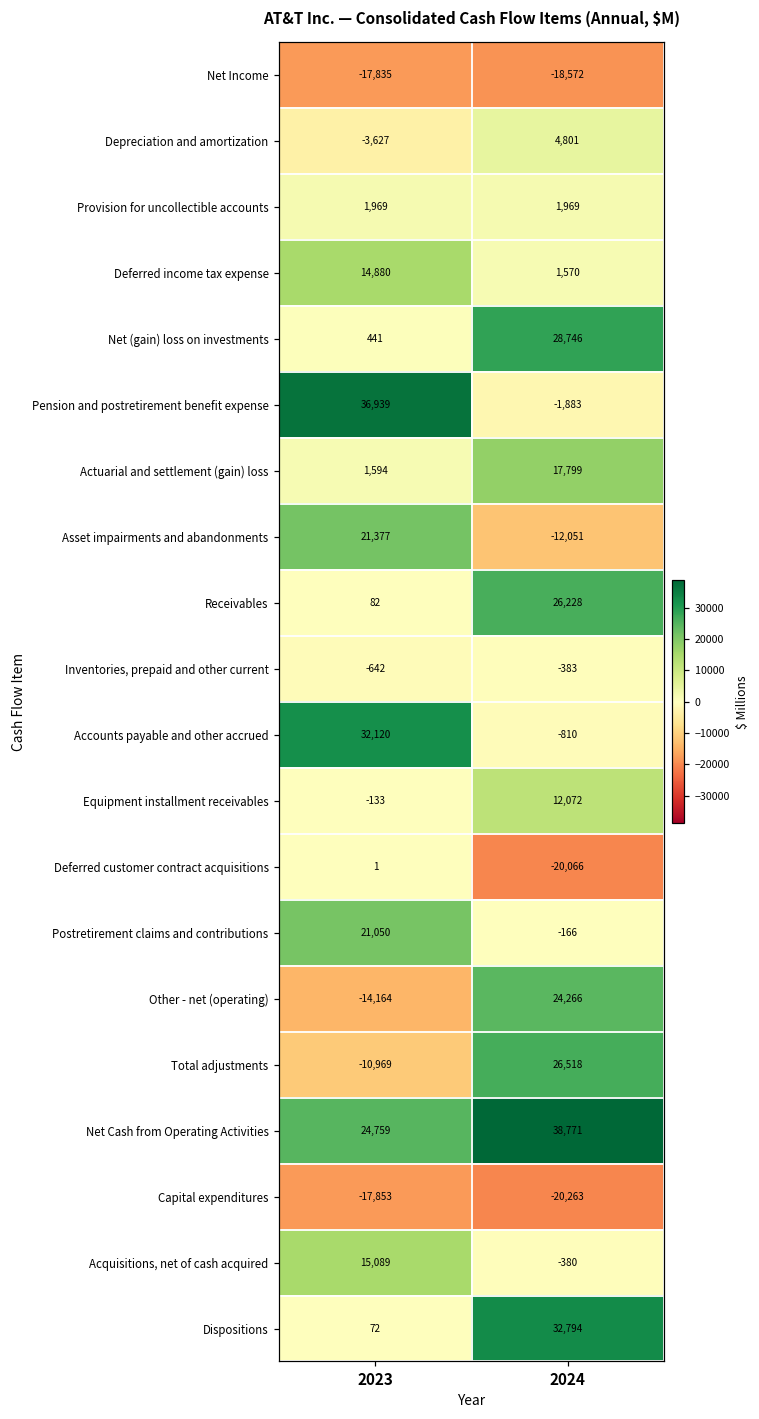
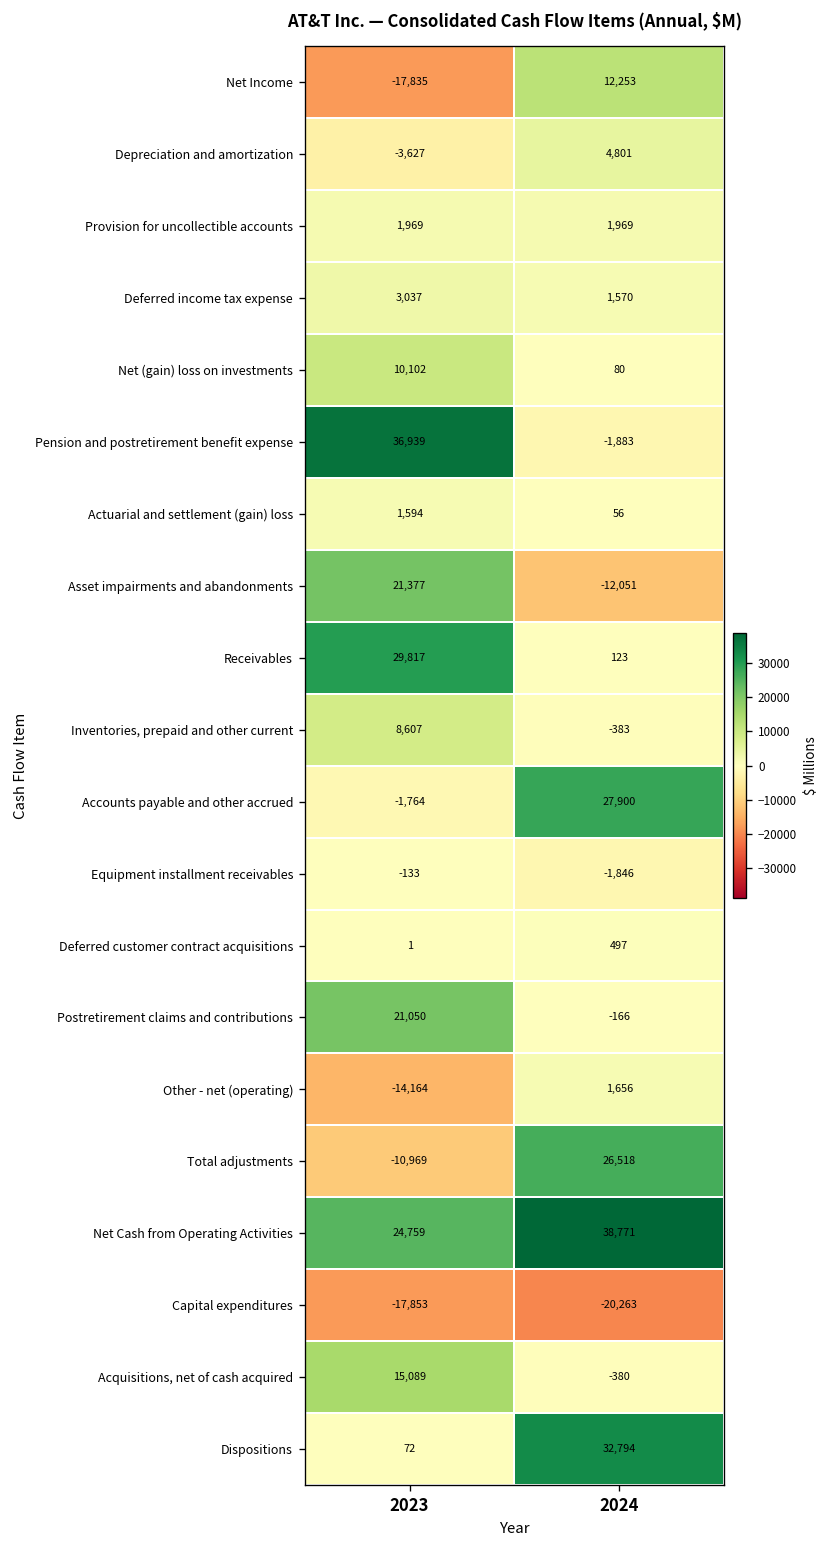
  {
    "Net Income": {
      "2023": "-17,835",
-     "2024": "-18,572"
+     "2024": "12,253"
    },
    "Depreciation and amortization": {
      "2023": "-3,627",
      "2024": "4,801"
    },
    "Provision for uncollectible accounts": {
      "2023": "1,969",
      "2024": "1,969"
    },
    "Deferred income tax expense": {
-     "2023": "14,880",
+     "2023": "3,037",
      "2024": "1,570"
    },
    "Net (gain) loss on investments": {
-     "2023": "441",
-     "2024": "28,746"
+     "2023": "10,102",
+     "2024": "80"
    },
    "Pension and postretirement benefit expense": {
      "2023": "36,939",
      "2024": "-1,883"
    },
    "Actuarial and settlement (gain) loss": {
      "2023": "1,594",
-     "2024": "17,799"
+     "2024": "56"
    },
    "Asset impairments and abandonments": {
      "2023": "21,377",
      "2024": "-12,051"
    },
    "Receivables": {
-     "2023": "82",
-     "2024": "26,228"
+     "2023": "29,817",
+     "2024": "123"
    },
    "Inventories, prepaid and other current": {
-     "2023": "-642",
+     "2023": "8,607",
      "2024": "-383"
    },
    "Accounts payable and other accrued": {
-     "2023": "32,120",
-     "2024": "-810"
+     "2023": "-1,764",
+     "2024": "27,900"
    },
    "Equipment installment receivables": {
      "2023": "-133",
-     "2024": "12,072"
+     "2024": "-1,846"
    },
    "Deferred customer contract acquisitions": {
      "2023": "1",
-     "2024": "-20,066"
+     "2024": "497"
    },
    "Postretirement claims and contributions": {
      "2023": "21,050",
      "2024": "-166"
    },
    "Other - net (operating)": {
      "2023": "-14,164",
-     "2024": "24,266"
+     "2024": "1,656"
    },
    "Total adjustments": {
      "2023": "-10,969",
      "2024": "26,518"
    },
    "Net Cash from Operating Activities": {
      "2023": "24,759",
      "2024": "38,771"
    },
    "Capital expenditures": {
      "2023": "-17,853",
      "2024": "-20,263"
    },
    "Acquisitions, net of cash acquired": {
      "2023": "15,089",
      "2024": "-380"
    },
    "Dispositions": {
      "2023": "72",
      "2024": "32,794"
    }
  }
